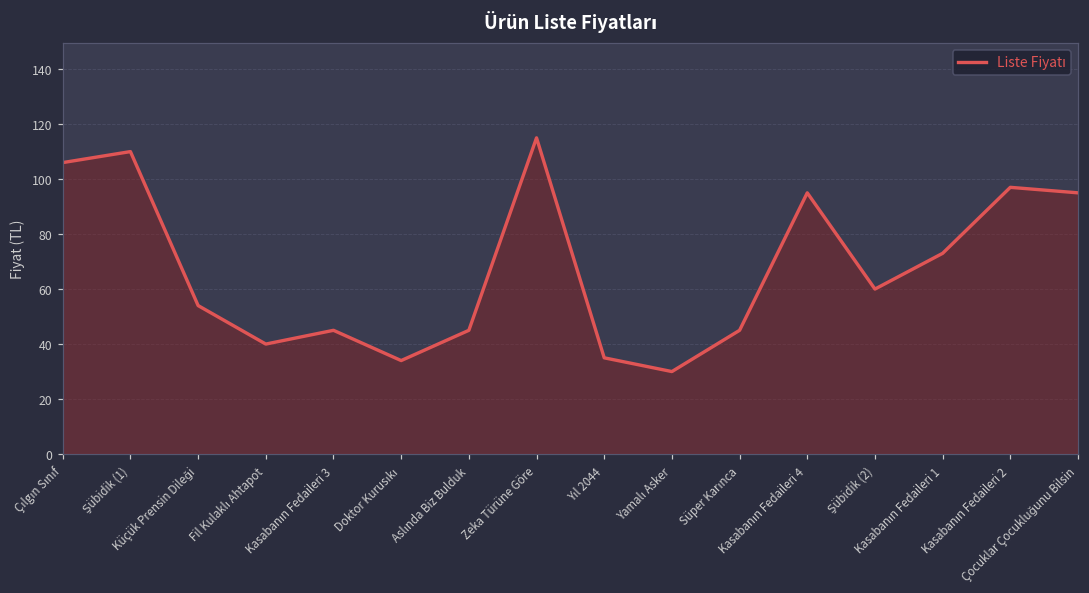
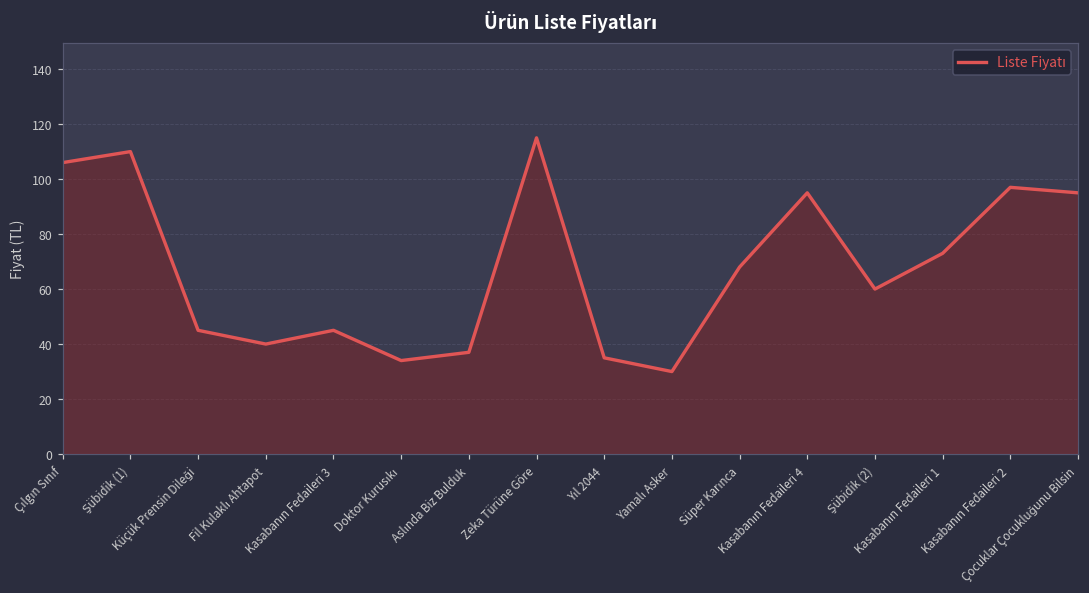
  {
    "Çılgın Sınıf": 106,
    "Şübidik (1)": 110,
-   "Küçük Prensin Dileği": 54,
+   "Küçük Prensin Dileği": 45,
    "Fil Kulaklı Ahtapot": 40,
    "Kasabanın Fedaileri 3": 45,
    "Doktor Kurusıkı": 34,
-   "Aslında Biz Bulduk": 45,
+   "Aslında Biz Bulduk": 37,
    "Zeka Türüne Göre": 115,
    "Yıl 2044": 35,
    "Yamalı Asker": 30,
-   "Süper Karınca": 45,
+   "Süper Karınca": 68,
    "Kasabanın Fedaileri 4": 95,
    "Şübidik (2)": 60,
    "Kasabanın Fedaileri 1": 73,
    "Kasabanın Fedaileri 2": 97,
    "Çocuklar Çocukluğunu Bilsin": 95
  }
